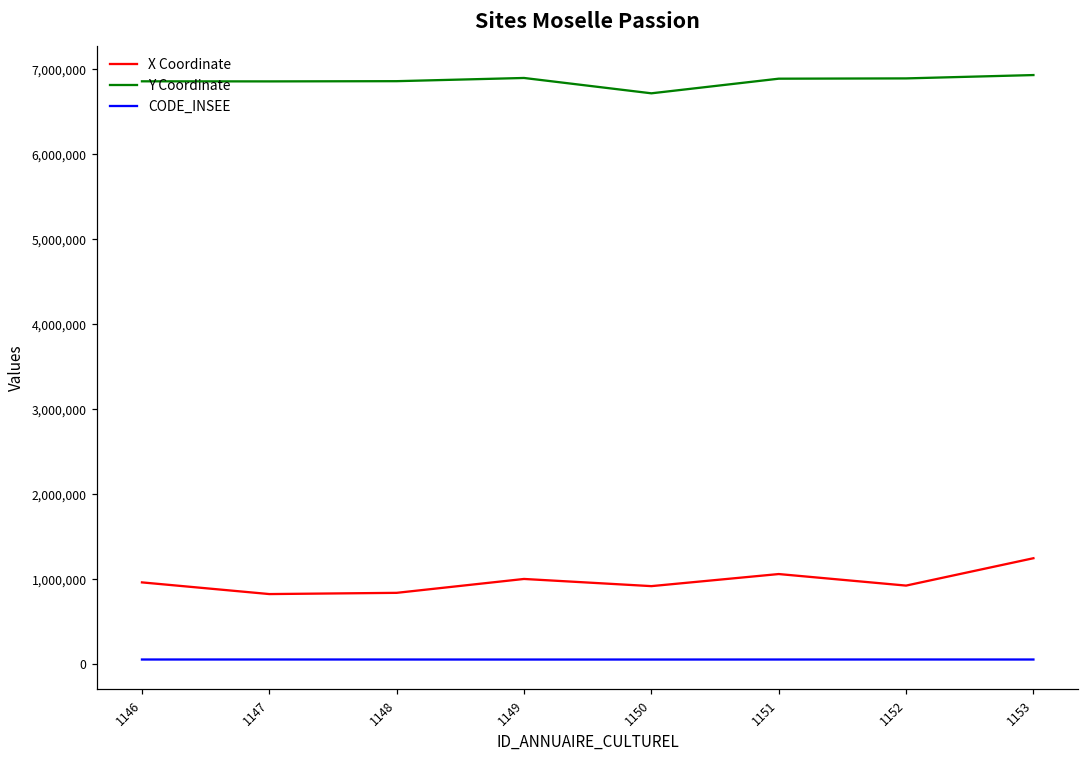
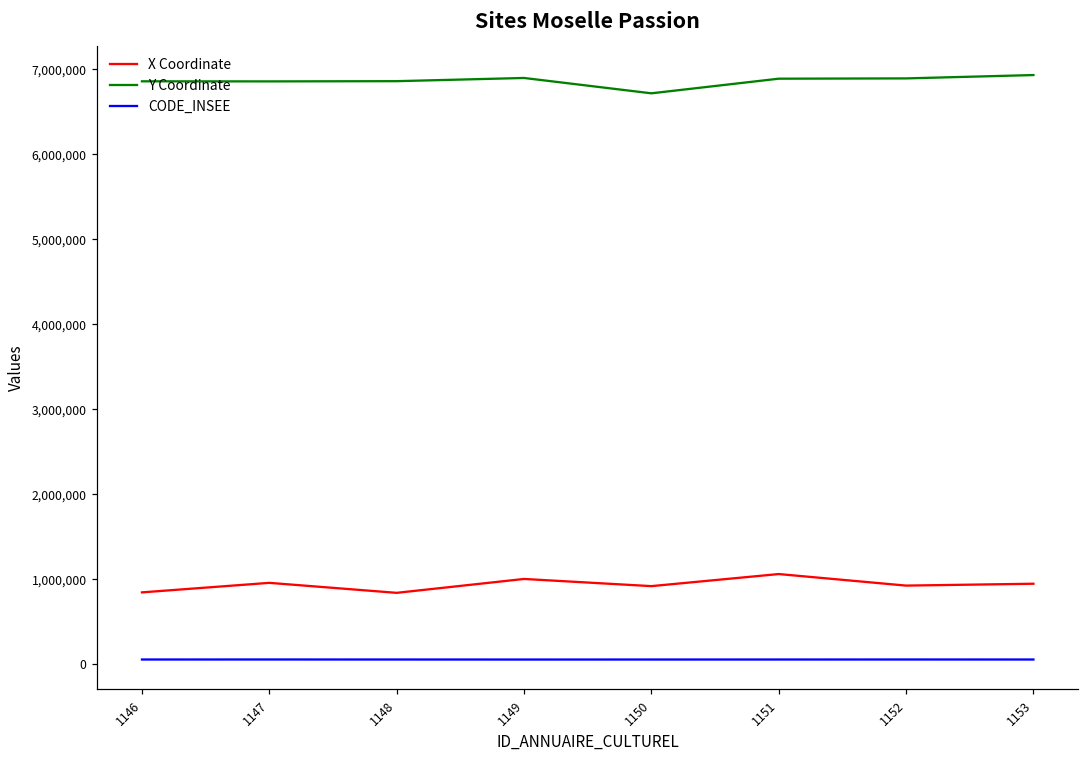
  {
    "X Coordinate": {
-     "1146": "1,000,000",
-     "1147": "800,000",
+     "1146": "800,000",
+     "1147": "1,000,000",
      "1148": "800,000",
      "1149": "1,000,000",
      "1150": "900,000",
      "1151": "1,100,000",
      "1152": "900,000",
-     "1153": "1,200,000"
+     "1153": "900,000"
    },
    "Y Coordinate": {
      "1146": "6,900,000",
      "1147": "6,900,000",
      "1148": "6,900,000",
      "1149": "6,900,000",
      "1150": "6,700,000",
      "1151": "6,900,000",
      "1152": "6,900,000",
      "1153": "6,900,000"
    },
    "CODE_INSEE": {
      "1146": "100,000",
      "1147": "100,000",
      "1148": "100,000",
      "1149": "100,000",
      "1150": "100,000",
      "1151": "100,000",
      "1152": "100,000",
      "1153": "100,000"
    }
  }
